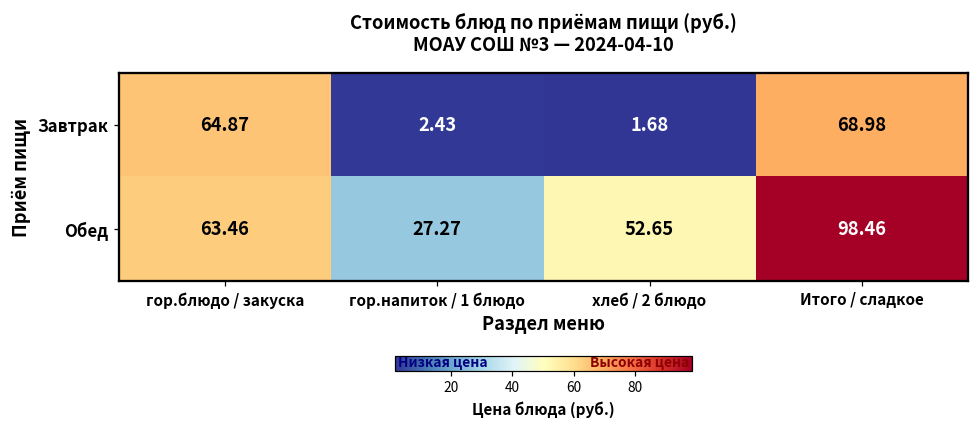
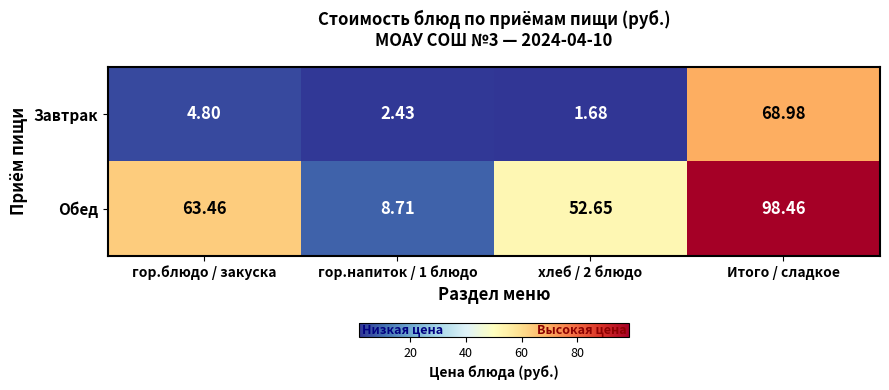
  {
    "Завтрак": {
-     "гор.блюдо / закуска": 64.87,
+     "гор.блюдо / закуска": 4.80,
      "гор.напиток / 1 блюдо": 2.43,
      "хлеб / 2 блюдо": 1.68,
      "Итого / сладкое": 68.98
    },
    "Обед": {
      "гор.блюдо / закуска": 63.46,
-     "гор.напиток / 1 блюдо": 27.27,
+     "гор.напиток / 1 блюдо": 8.71,
      "хлеб / 2 блюдо": 52.65,
      "Итого / сладкое": 98.46
    }
  }
